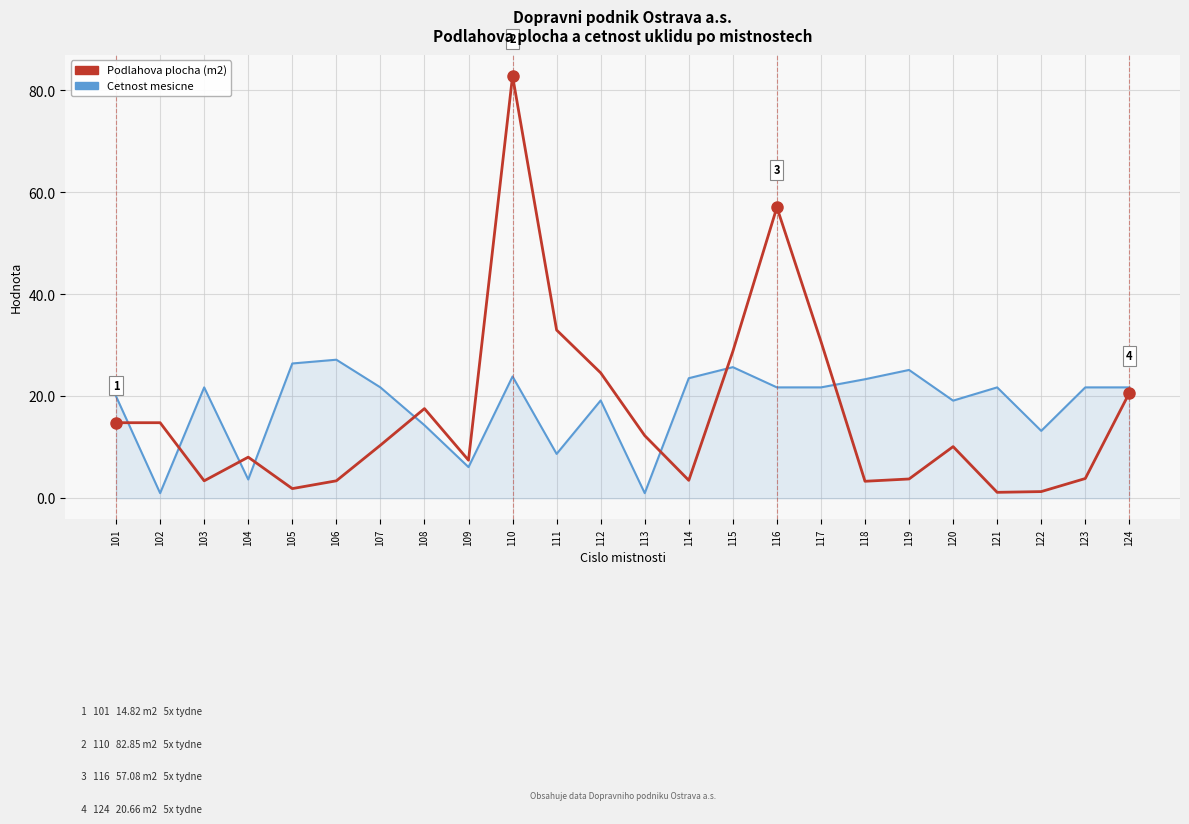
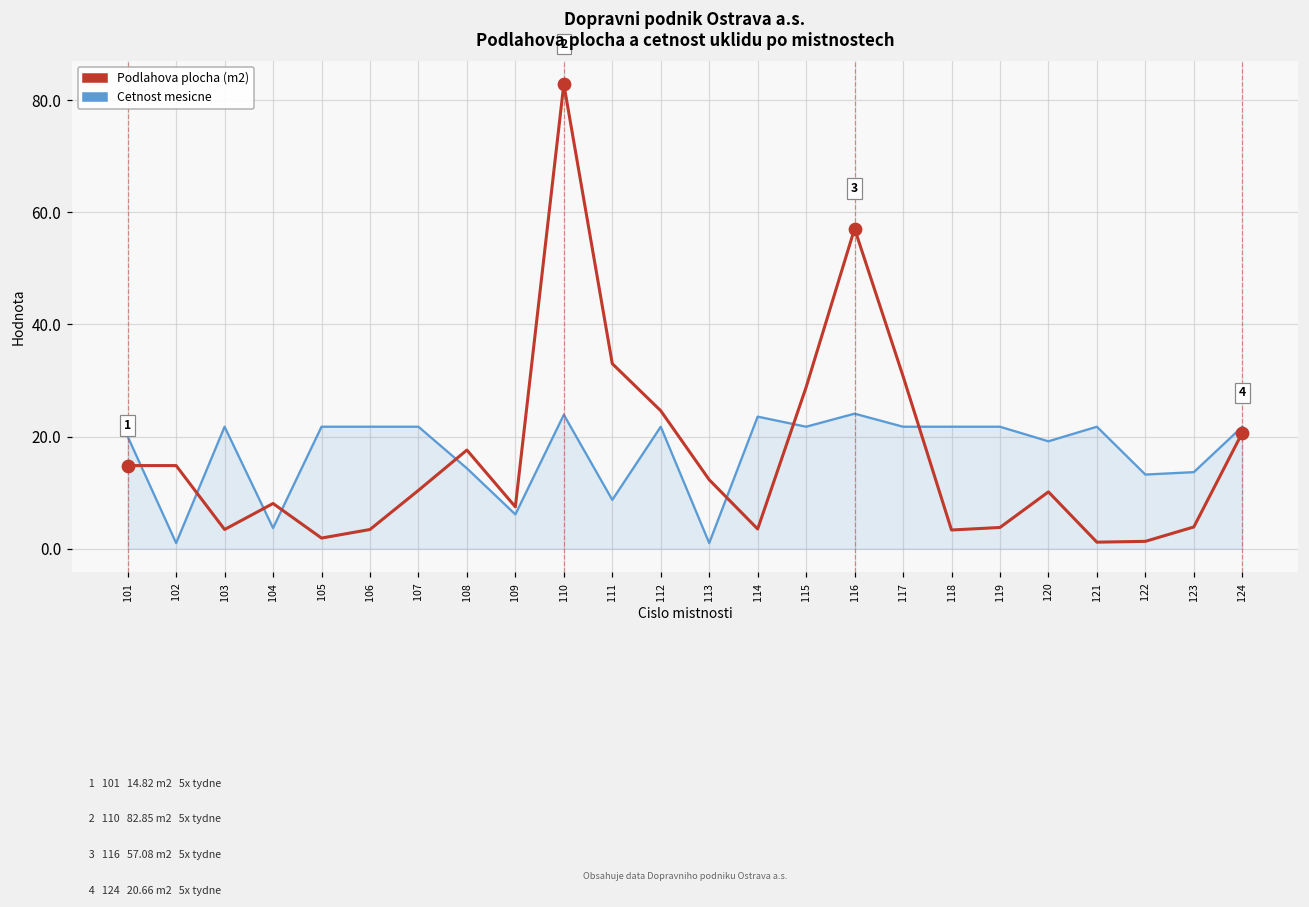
  {
    "Cetnost mesicne": {
      "102": 1,
      "103": 22,
      "104": 4,
-     "105": 26,
-     "106": 27,
+     "105": 22,
+     "106": 22,
      "107": 22,
      "108": 14,
      "109": 6,
      "110": 24,
      "111": 9,
-     "112": 19,
+     "112": 22,
      "113": 1,
      "114": 24,
-     "115": 26,
-     "116": 22,
+     "115": 22,
+     "116": 24,
      "117": 22,
-     "118": 23,
-     "119": 25,
+     "118": 22,
+     "119": 22,
      "120": 19,
      "121": 22,
      "122": 13,
-     "123": 22
+     "123": 14
    }
  }
